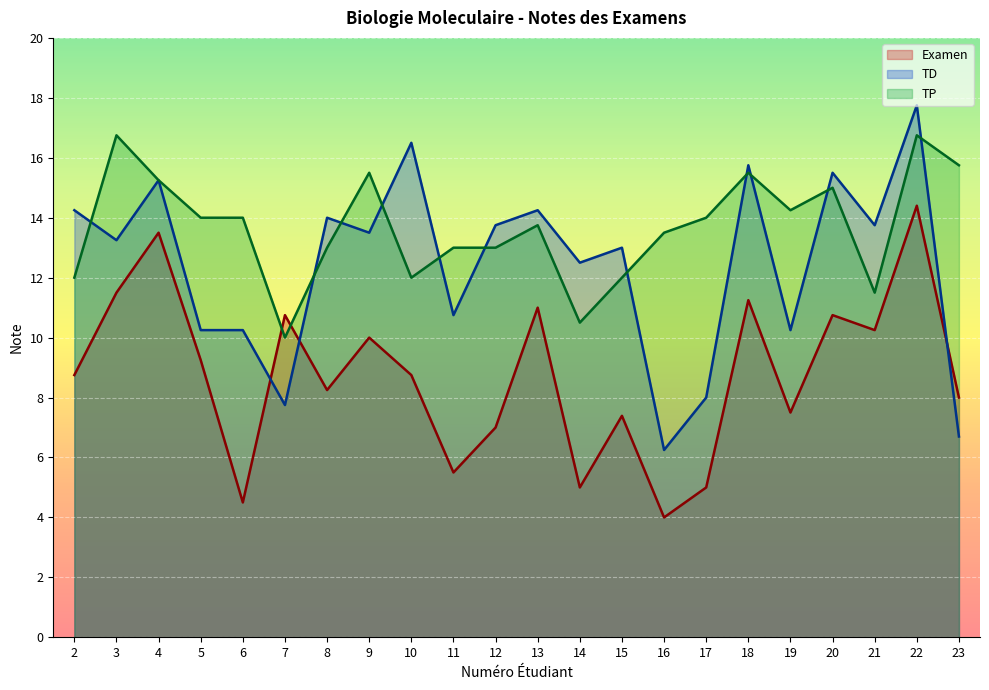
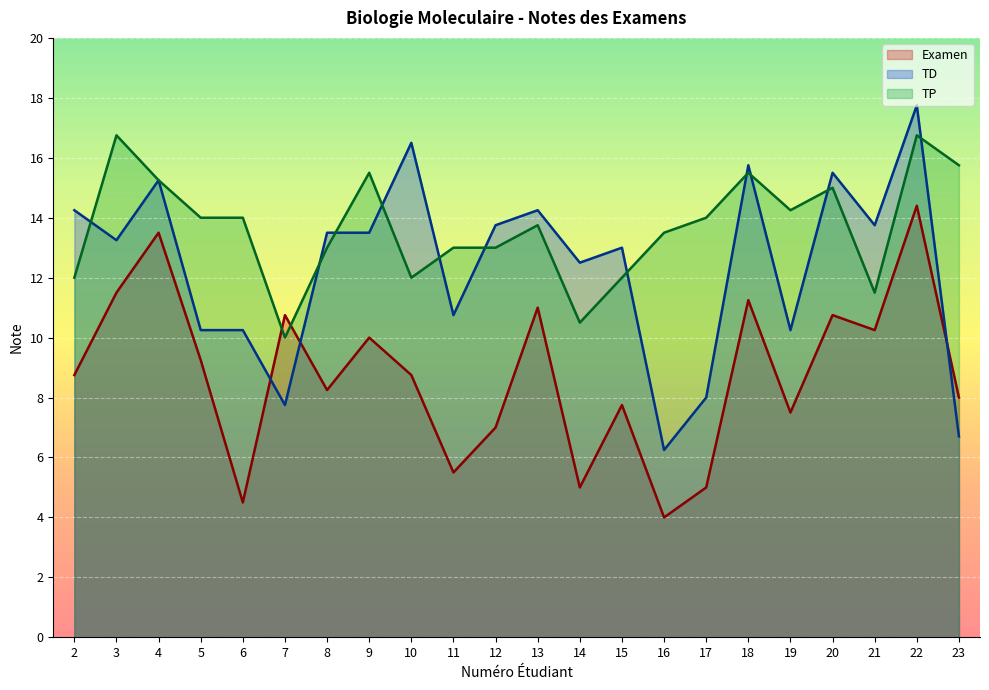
  {
    "Examen": {
      "2": 8.8,
      "3": 11.5,
      "4": 13.5,
      "5": 9.3,
      "6": 4.5,
      "7": 10.8,
      "8": 8.3,
      "9": 10.0,
      "10": 8.8,
      "11": 5.5,
      "12": 7.0,
      "13": 11.0,
      "14": 5.0,
-     "15": 7.4,
+     "15": 7.8,
      "16": 4.0,
      "17": 5.0,
      "18": 11.3,
      "19": 7.5,
      "20": 10.8,
      "21": 10.3,
      "22": 14.4,
      "23": 8.0
    },
    "TD": {
      "2": 14.3,
      "3": 13.3,
      "5": 10.3,
      "6": 10.3,
      "7": 7.8,
-     "8": 14.0,
+     "8": 13.5,
      "9": 13.5,
      "10": 16.5,
      "11": 10.8,
      "12": 13.8,
      "13": 14.3,
      "14": 12.5,
      "15": 13.0,
      "16": 6.3,
      "17": 8.0,
      "18": 15.8,
      "19": 10.3,
      "20": 15.5,
      "21": 13.8,
      "23": 6.7
    },
    "TP": {
      "2": 12.0,
      "3": 16.8,
      "5": 14.0,
      "6": 14.0,
      "7": 10.0,
      "8": 13.0,
      "9": 15.5,
      "10": 12.0,
      "11": 13.0,
      "12": 13.0,
      "13": 13.8,
      "14": 10.5,
      "15": 12.0,
      "16": 13.5,
      "17": 14.0,
      "18": 15.5,
      "19": 14.3,
      "20": 15.0,
      "21": 11.5,
      "22": 16.8,
      "23": 15.8
    }
  }
